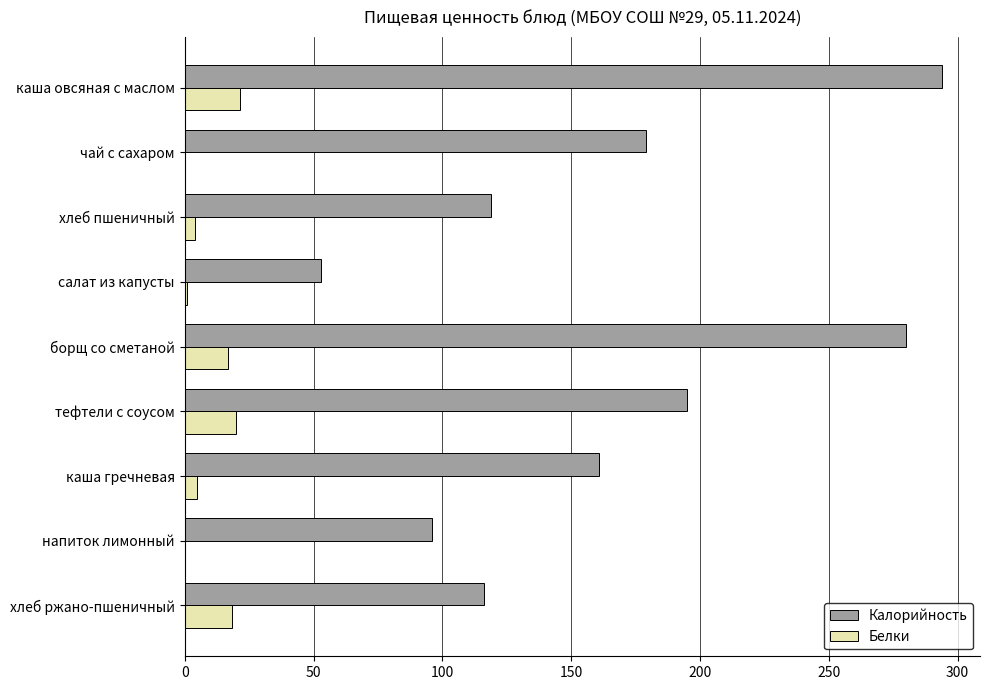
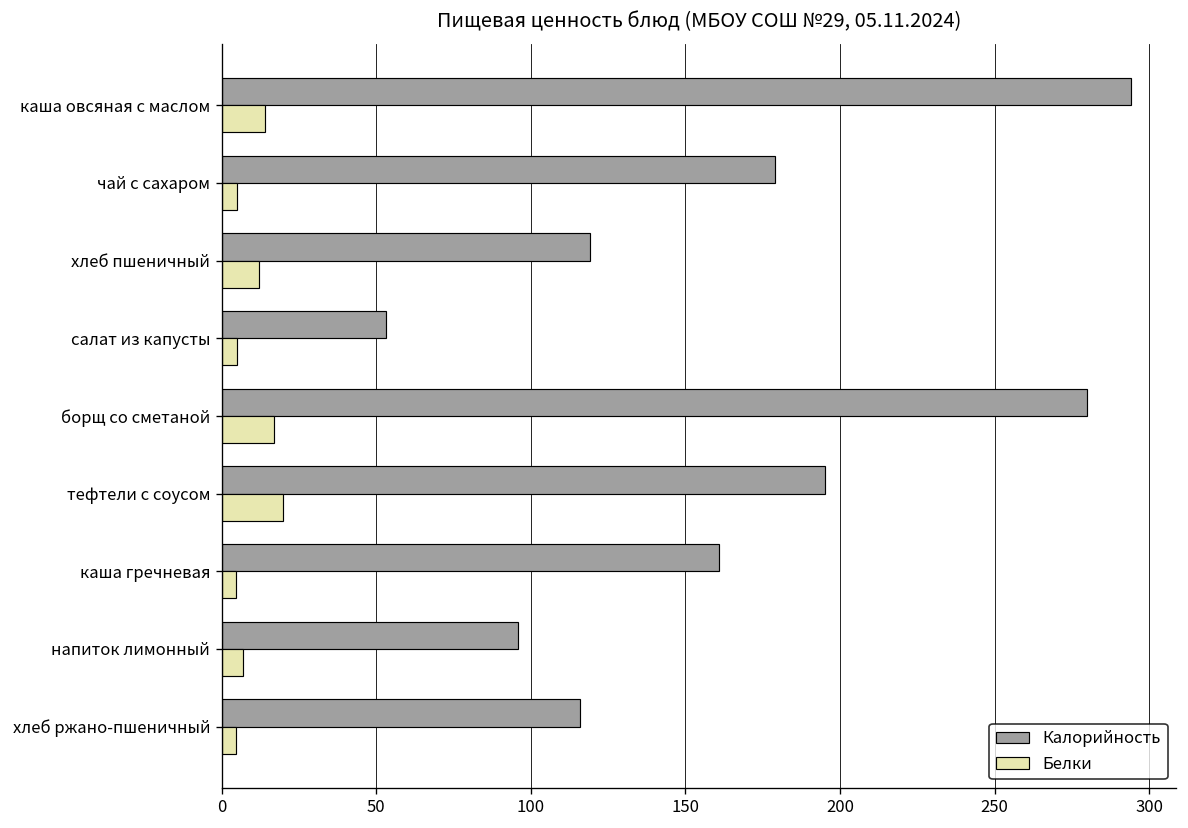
  {
    "Калорийность": {
      "каша овсяная с маслом": 294,
      "чай с сахаром": 179,
      "хлеб пшеничный": 119,
      "салат из капусты": 53,
      "борщ со сметаной": 280,
      "тефтели с соусом": 195,
      "каша гречневая": 161,
      "напиток лимонный": 96,
      "хлеб ржано-пшеничный": 116
    },
    "Белки": {
-     "каша овсяная с маслом": 21,
-     "чай с сахаром": 0,
-     "хлеб пшеничный": 4,
-     "салат из капусты": 1,
+     "каша овсяная с маслом": 14,
+     "чай с сахаром": 5,
+     "хлеб пшеничный": 12,
+     "салат из капусты": 5,
      "борщ со сметаной": 17,
      "тефтели с соусом": 20,
      "каша гречневая": 5,
-     "напиток лимонный": 0,
-     "хлеб ржано-пшеничный": 18
+     "напиток лимонный": 7,
+     "хлеб ржано-пшеничный": 5
    }
  }
